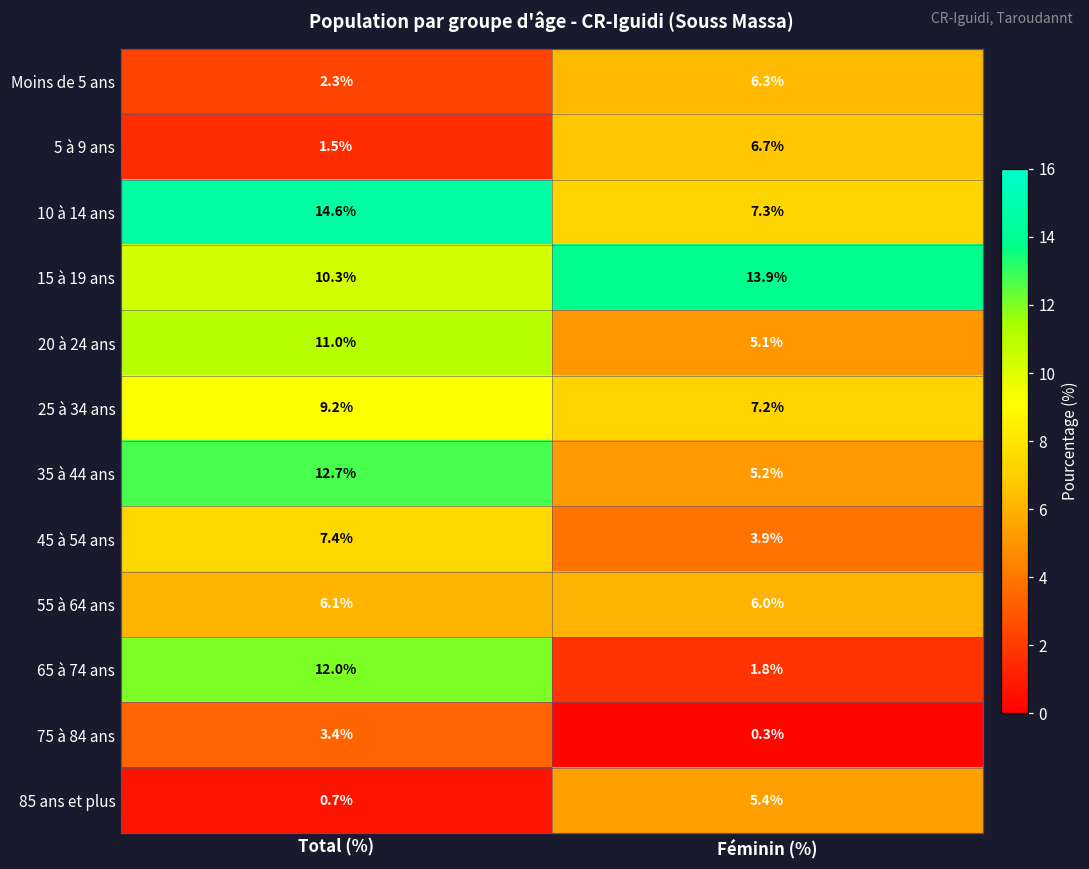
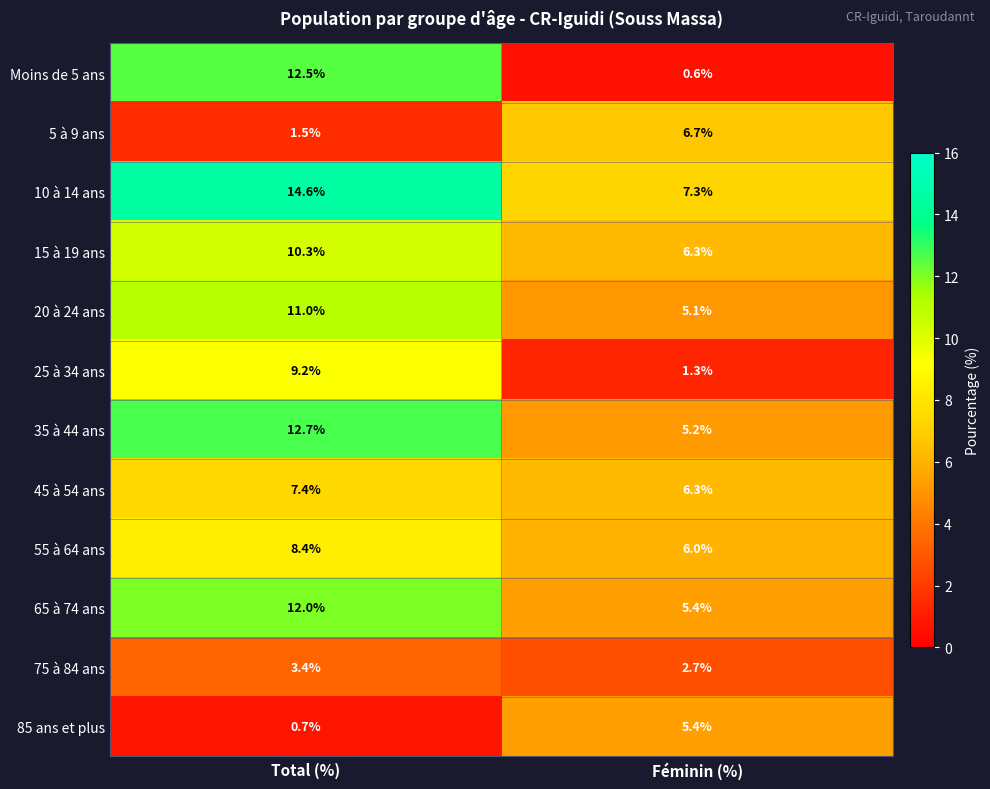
  {
    "Moins de 5 ans": {
-     "Total (%)": "2.3%",
-     "Féminin (%)": "6.3%"
+     "Total (%)": "12.5%",
+     "Féminin (%)": "0.6%"
    },
    "5 à 9 ans": {
      "Total (%)": "1.5%",
      "Féminin (%)": "6.7%"
    },
    "10 à 14 ans": {
      "Total (%)": "14.6%",
      "Féminin (%)": "7.3%"
    },
    "15 à 19 ans": {
      "Total (%)": "10.3%",
-     "Féminin (%)": "13.9%"
+     "Féminin (%)": "6.3%"
    },
    "20 à 24 ans": {
      "Total (%)": "11.0%",
      "Féminin (%)": "5.1%"
    },
    "25 à 34 ans": {
      "Total (%)": "9.2%",
-     "Féminin (%)": "7.2%"
+     "Féminin (%)": "1.3%"
    },
    "35 à 44 ans": {
      "Total (%)": "12.7%",
      "Féminin (%)": "5.2%"
    },
    "45 à 54 ans": {
      "Total (%)": "7.4%",
-     "Féminin (%)": "3.9%"
+     "Féminin (%)": "6.3%"
    },
    "55 à 64 ans": {
-     "Total (%)": "6.1%",
+     "Total (%)": "8.4%",
      "Féminin (%)": "6.0%"
    },
    "65 à 74 ans": {
      "Total (%)": "12.0%",
-     "Féminin (%)": "1.8%"
+     "Féminin (%)": "5.4%"
    },
    "75 à 84 ans": {
      "Total (%)": "3.4%",
-     "Féminin (%)": "0.3%"
+     "Féminin (%)": "2.7%"
    },
    "85 ans et plus": {
      "Total (%)": "0.7%",
      "Féminin (%)": "5.4%"
    }
  }
